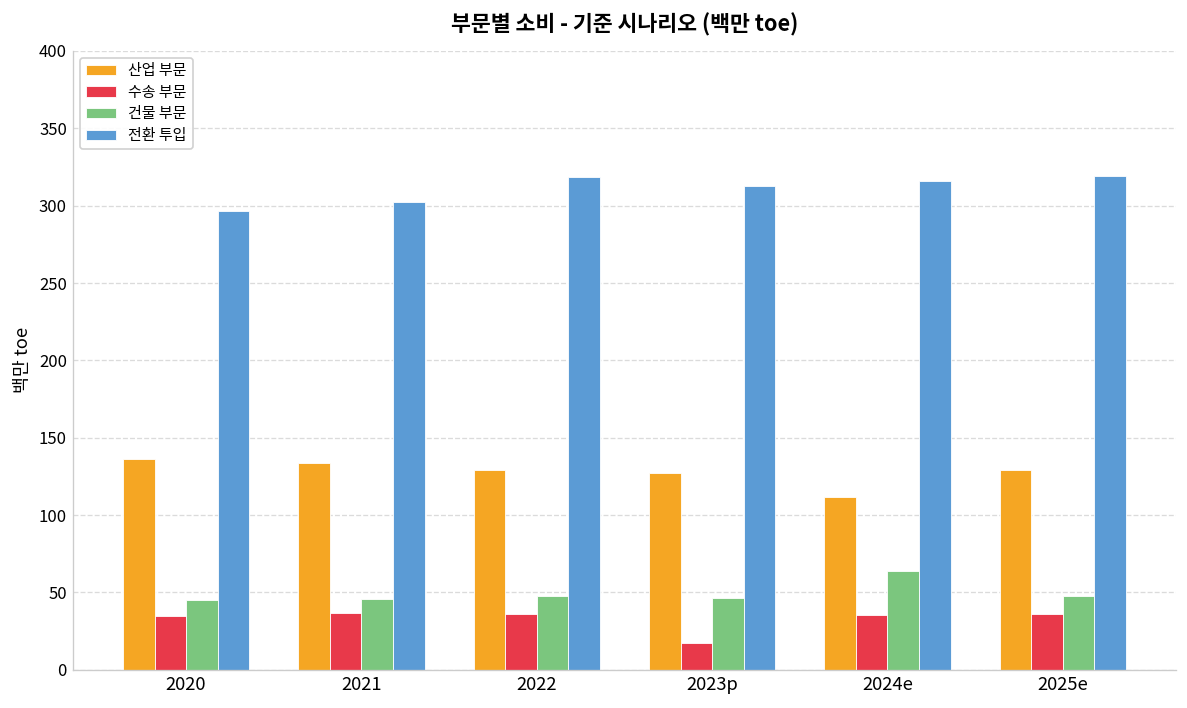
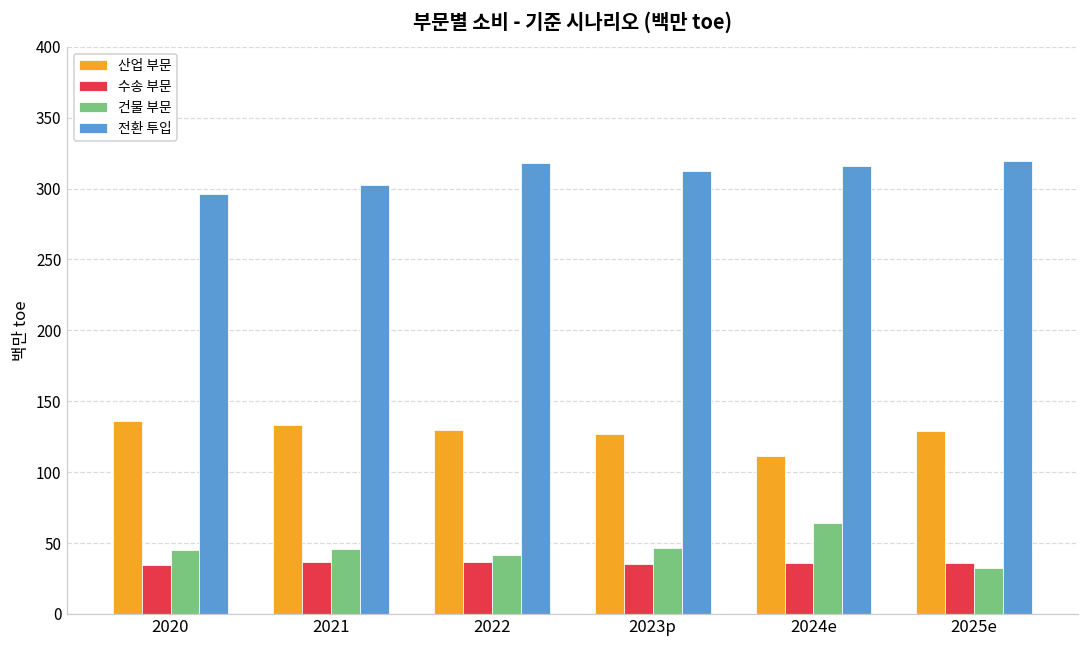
  {
    "산업 부문": {
      "2020": 136,
      "2021": 134,
      "2022": 129,
      "2023p": 127,
      "2024e": 111,
      "2025e": 129
    },
    "수송 부문": {
      "2020": 35,
      "2021": 37,
      "2022": 36,
-     "2023p": 17,
+     "2023p": 35,
      "2024e": 36,
      "2025e": 36
    },
    "건물 부문": {
      "2020": 45,
      "2021": 46,
-     "2022": 48,
+     "2022": 41,
      "2023p": 46,
      "2024e": 64,
-     "2025e": 48
+     "2025e": 32
    },
    "전환 투입": {
      "2020": 296,
      "2021": 302,
      "2022": 318,
      "2023p": 313,
      "2024e": 316,
      "2025e": 319
    }
  }
